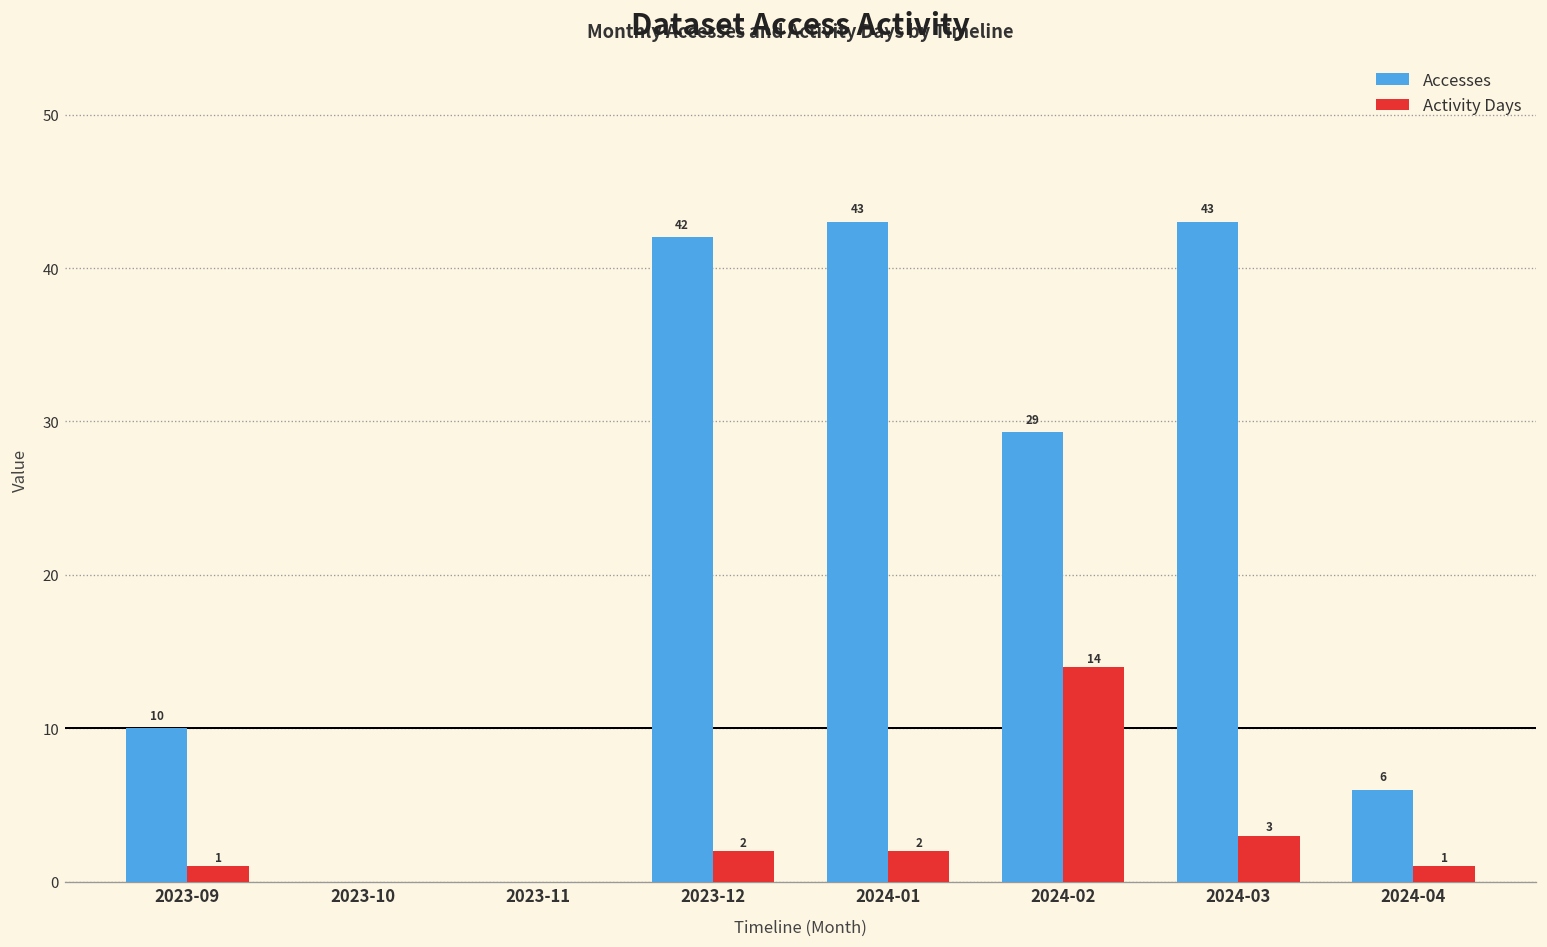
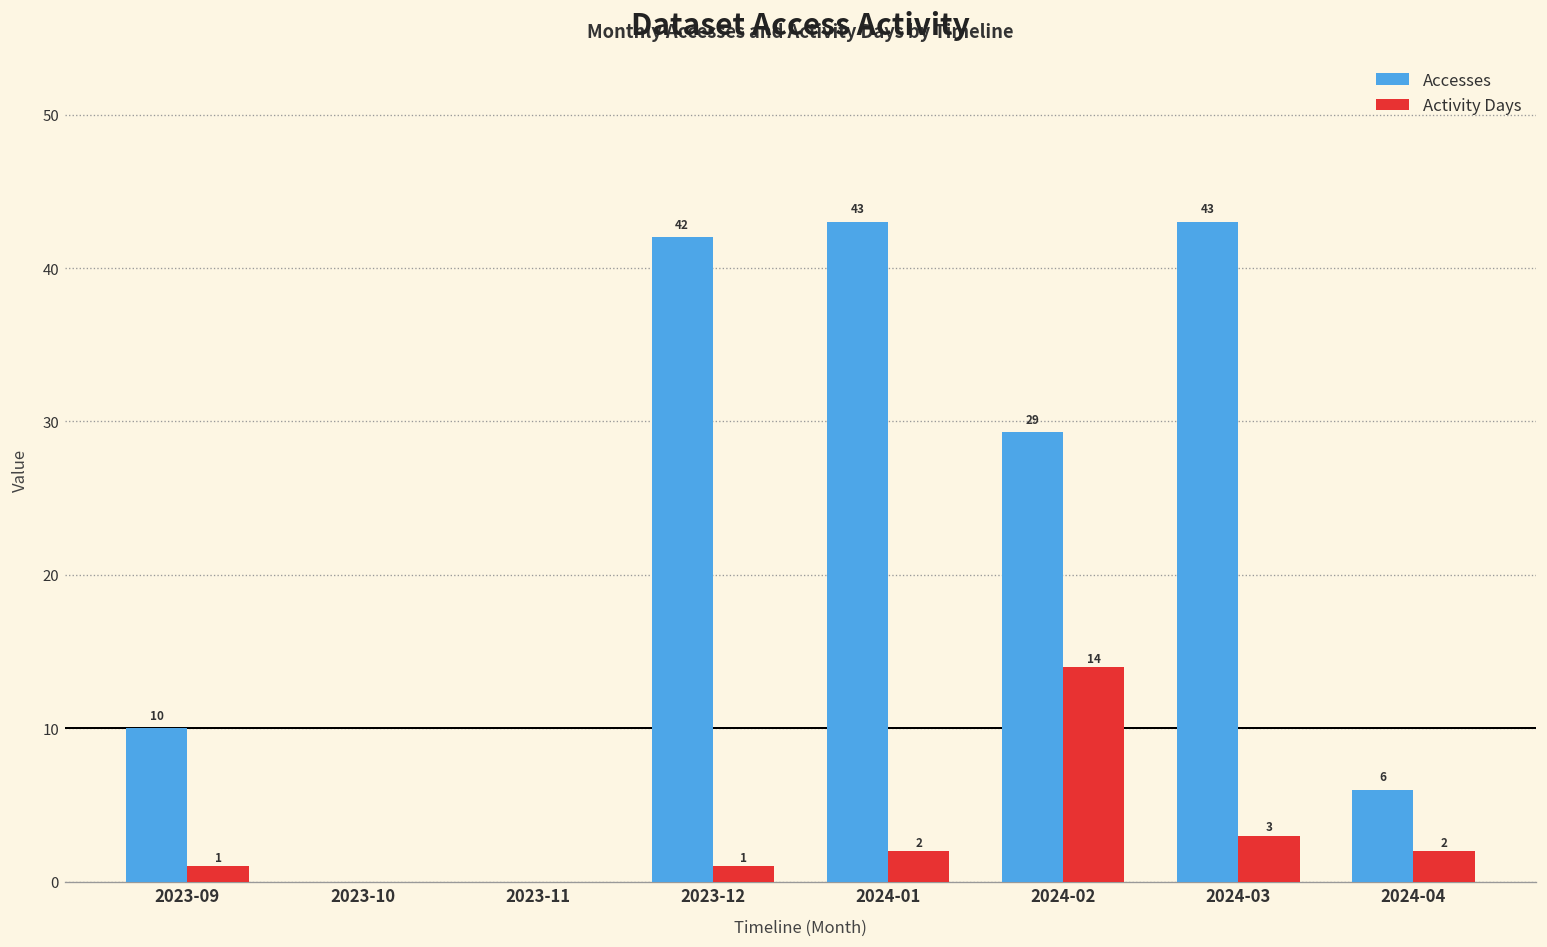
  {
    "Accesses": {
      "2023-09": 10,
      "2023-12": 42,
      "2024-01": 43,
      "2024-02": 29,
      "2024-03": 43,
      "2024-04": 6
    },
    "Activity Days": {
      "2023-09": 1,
-     "2023-12": 2,
+     "2023-12": 1,
      "2024-01": 2,
      "2024-02": 14,
      "2024-03": 3,
-     "2024-04": 1
+     "2024-04": 2
    }
  }
